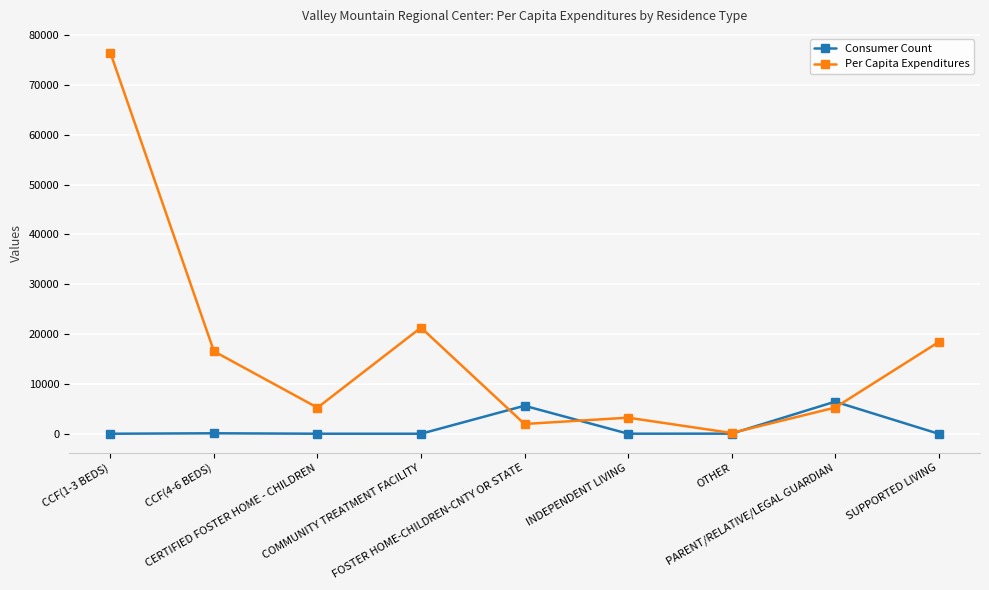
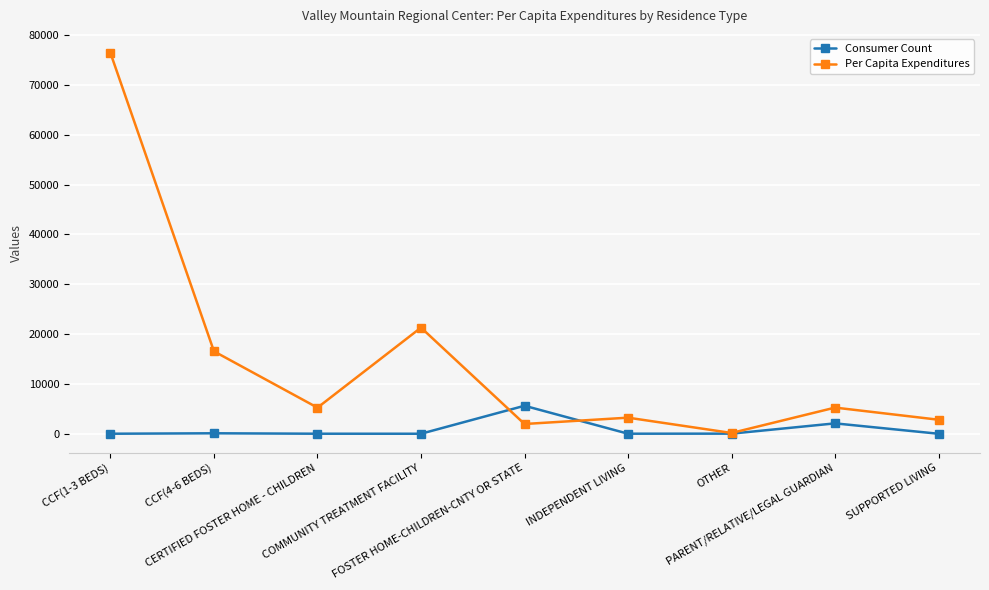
  {
    "Consumer Count": {
      "CCF(1-3 BEDS)": 0,
      "CCF(4-6 BEDS)": 0,
      "CERTIFIED FOSTER HOME - CHILDREN": 0,
      "COMMUNITY TREATMENT FACILITY": 0,
      "FOSTER HOME-CHILDREN-CNTY OR STATE": 6000,
      "INDEPENDENT LIVING": 0,
-     "PARENT/RELATIVE/LEGAL GUARDIAN": 6000,
+     "PARENT/RELATIVE/LEGAL GUARDIAN": 2000,
      "SUPPORTED LIVING": 0
    },
    "Per Capita Expenditures": {
      "CCF(1-3 BEDS)": 76000,
      "CCF(4-6 BEDS)": 17000,
      "CERTIFIED FOSTER HOME - CHILDREN": 5000,
      "COMMUNITY TREATMENT FACILITY": 21000,
      "FOSTER HOME-CHILDREN-CNTY OR STATE": 2000,
      "INDEPENDENT LIVING": 3000,
      "PARENT/RELATIVE/LEGAL GUARDIAN": 5000,
-     "SUPPORTED LIVING": 18000
+     "SUPPORTED LIVING": 3000
    }
  }
